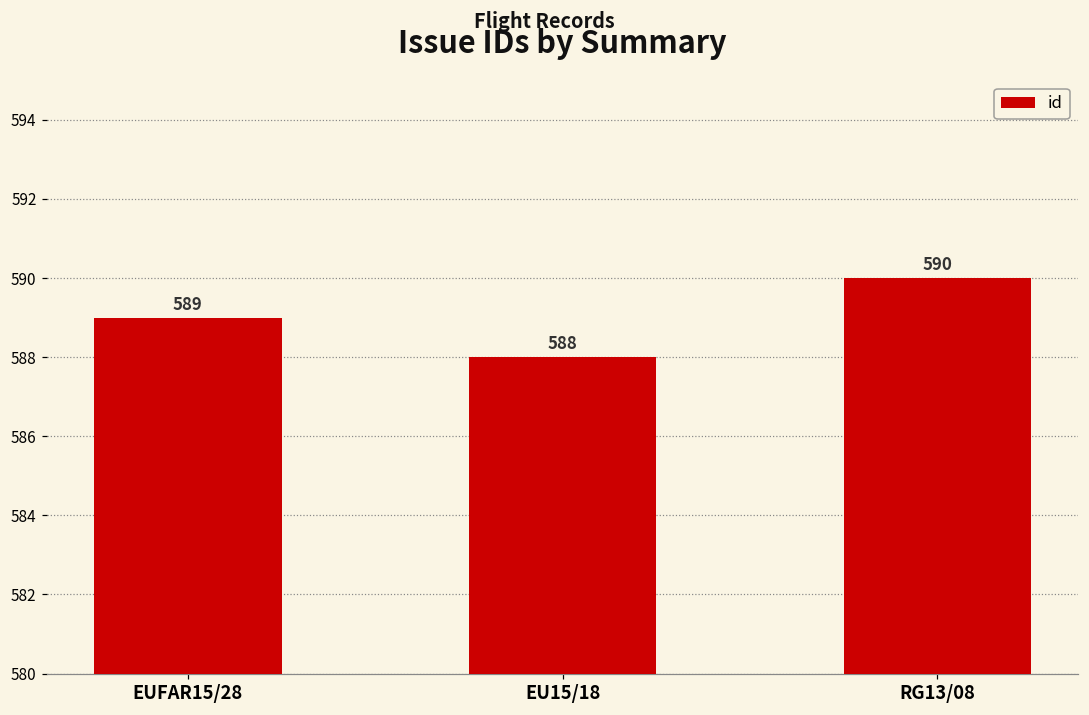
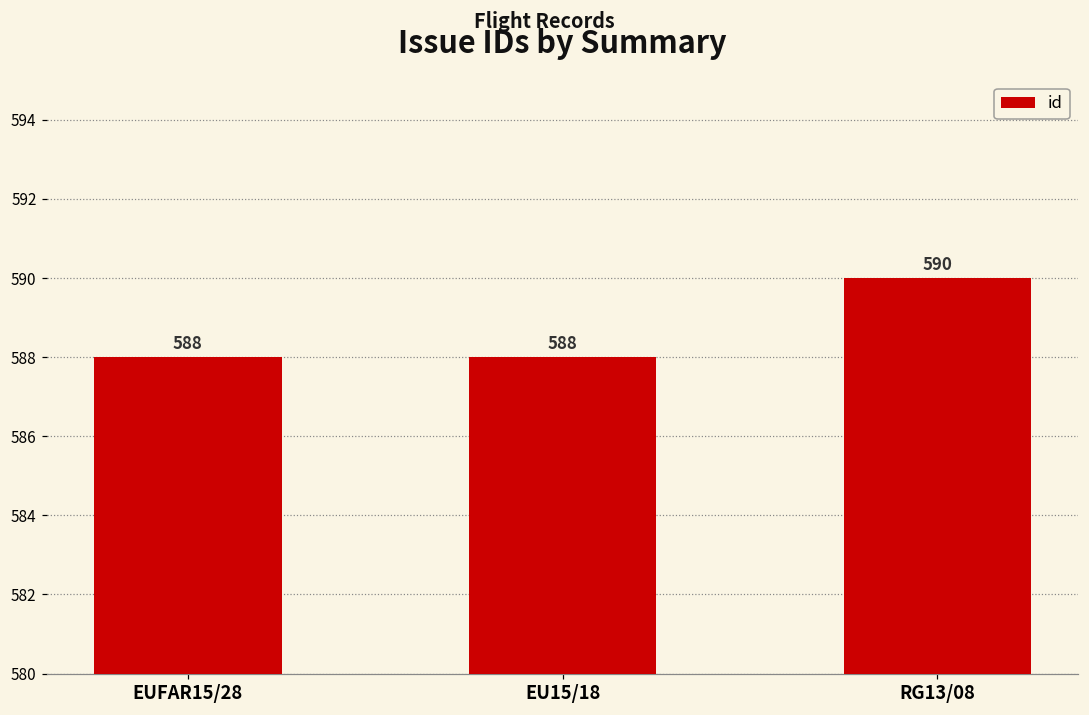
  {
-   "EUFAR15/28": 589,
+   "EUFAR15/28": 588,
    "EU15/18": 588,
    "RG13/08": 590
  }
